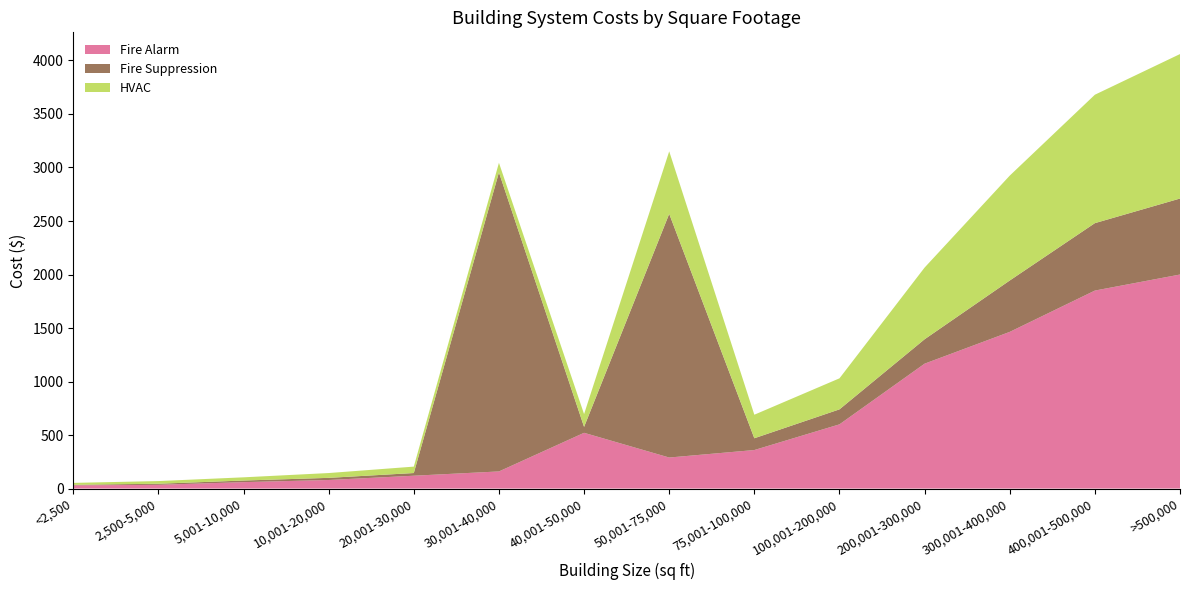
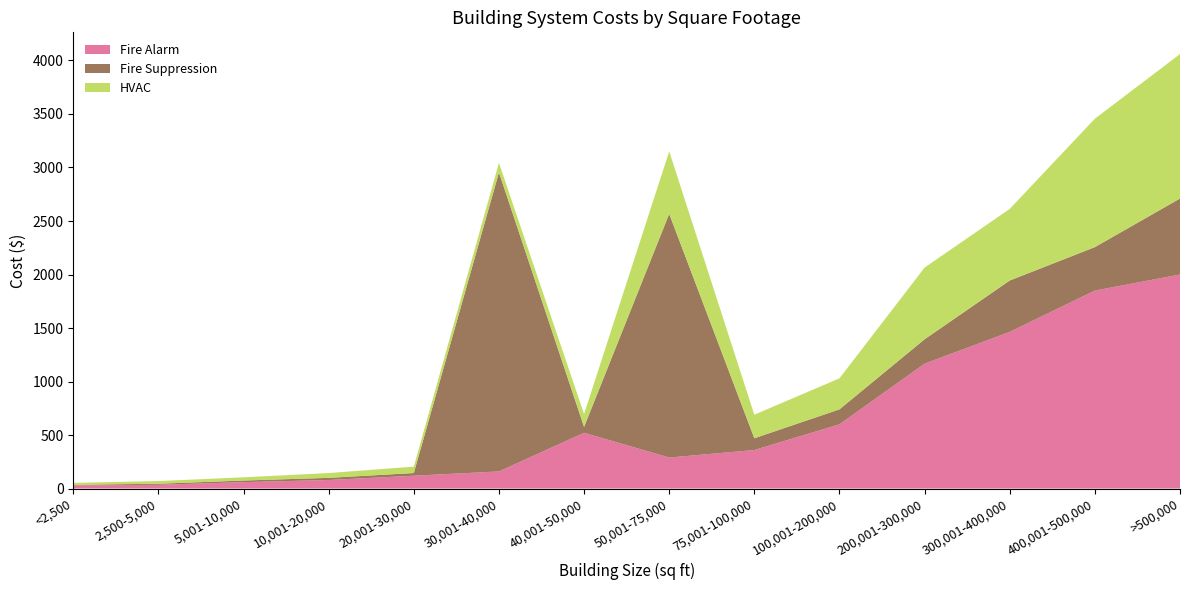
  {
    "Fire Alarm": {
      "20,001-30,000": 120,
      "30,001-40,000": 160,
      "40,001-50,000": 520,
      "50,001-75,000": 290,
      "75,001-100,000": 360,
      "100,001-200,000": 600,
      "200,001-300,000": 1170,
      "300,001-400,000": 1460,
      "400,001-500,000": 1850,
      ">500,000": 2000
    },
    "Fire Suppression": {
      "20,001-30,000": 30,
      "30,001-40,000": 2790,
      "40,001-50,000": 60,
      "50,001-75,000": 2280,
      "75,001-100,000": 110,
      "100,001-200,000": 140,
      "200,001-300,000": 230,
      "300,001-400,000": 480,
-     "400,001-500,000": 630,
+     "400,001-500,000": 410,
      ">500,000": 710
    },
    "HVAC": {
      "2,500-5,000": 30,
      "5,001-10,000": 30,
      "10,001-20,000": 50,
      "20,001-30,000": 60,
      "30,001-40,000": 90,
      "40,001-50,000": 120,
      "50,001-75,000": 580,
      "75,001-100,000": 220,
      "100,001-200,000": 290,
      "200,001-300,000": 670,
-     "300,001-400,000": 980,
+     "300,001-400,000": 670,
      "400,001-500,000": 1200,
      ">500,000": 1350
    }
  }
